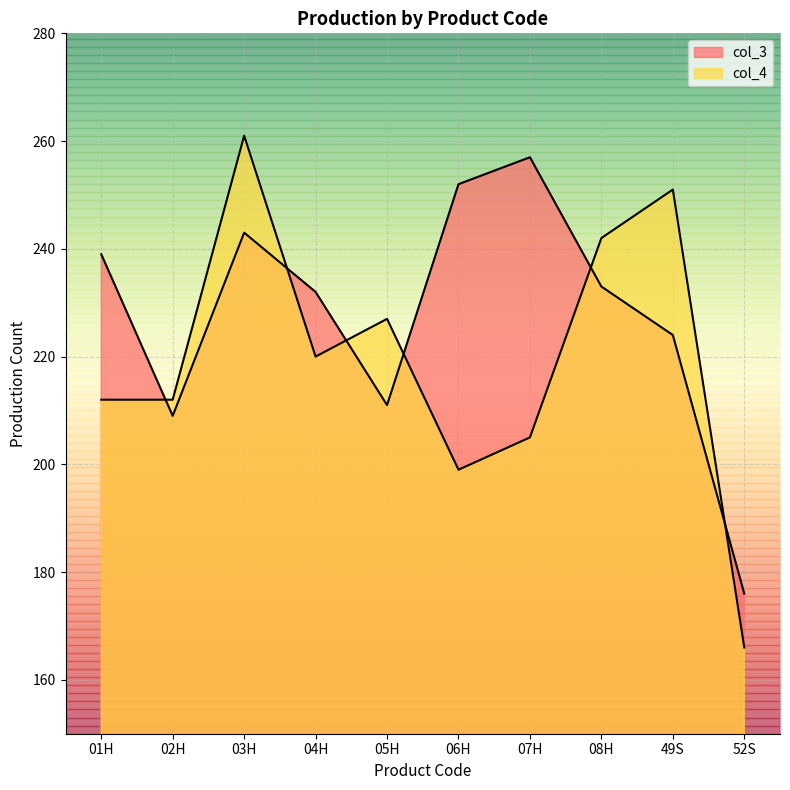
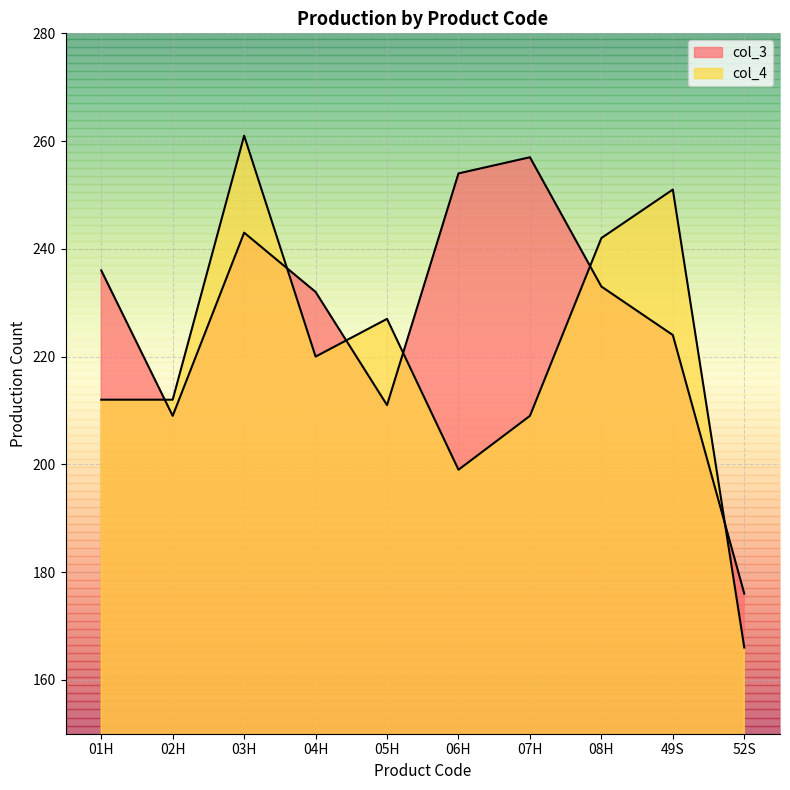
  {
    "col_3": {
-     "01H": 239,
+     "01H": 236,
      "02H": 209,
      "03H": 243,
      "04H": 232,
      "05H": 211,
-     "06H": 252,
+     "06H": 254,
      "07H": 257,
      "08H": 233,
      "49S": 224,
      "52S": 176
    },
    "col_4": {
      "01H": 212,
      "02H": 212,
      "03H": 261,
      "04H": 220,
      "05H": 227,
      "06H": 199,
-     "07H": 205,
+     "07H": 209,
      "08H": 242,
      "49S": 251,
      "52S": 166
    }
  }
